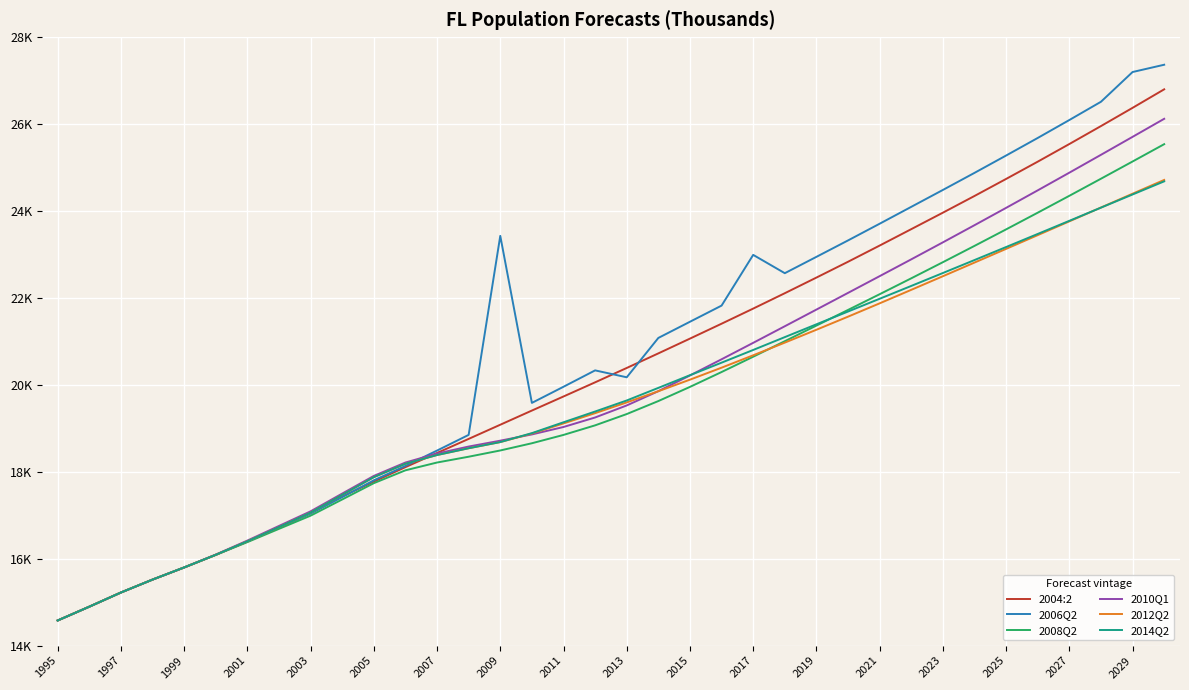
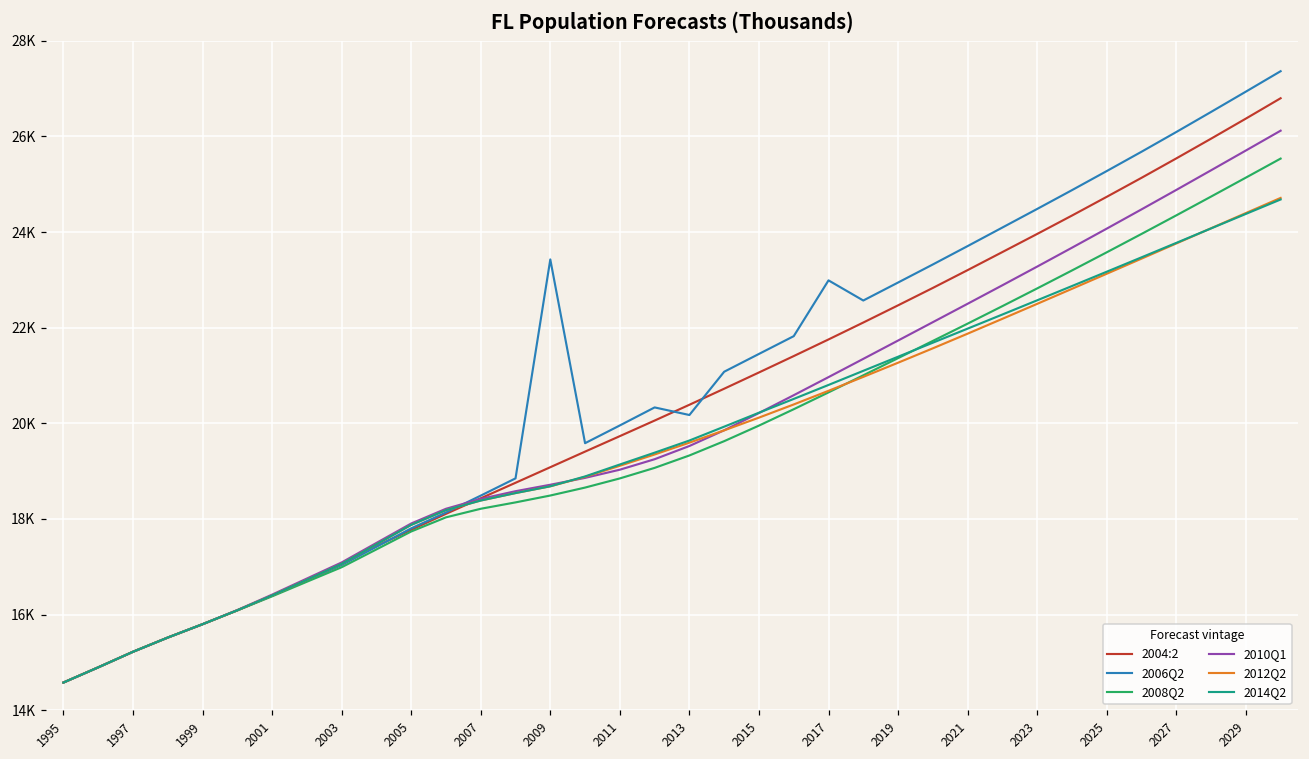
  {
    "2004:2": {
      "2009": 19100,
      "2011": 19700,
      "2013": 20400,
      "2015": 21100,
      "2017": 21800,
      "2019": 22500,
      "2021": 23200,
      "2023": 24000,
      "2025": 24700,
      "2027": 25500,
      "2029": 26400
    },
    "2006Q2": {
      "2009": 23400,
      "2011": 20000,
      "2013": 20200,
      "2015": 21500,
      "2017": 23000,
      "2019": 22900,
      "2021": 23700,
      "2023": 24500,
      "2025": 25300,
      "2027": 26100,
-     "2029": 27200
+     "2029": 26900
    },
    "2010Q1": {
      "2011": 19000,
      "2013": 19500,
      "2017": 21000,
      "2019": 21700,
      "2021": 22500,
      "2023": 23300,
      "2025": 24100,
      "2027": 24900,
      "2029": 25700
    },
    "2012Q2": {
      "2015": 20100,
      "2019": 21300,
      "2021": 21900,
      "2023": 22500
    }
  }
